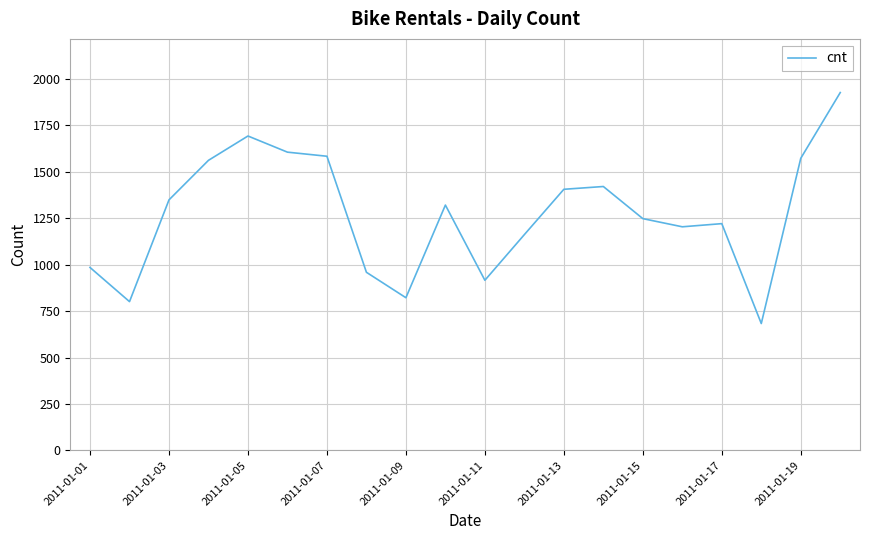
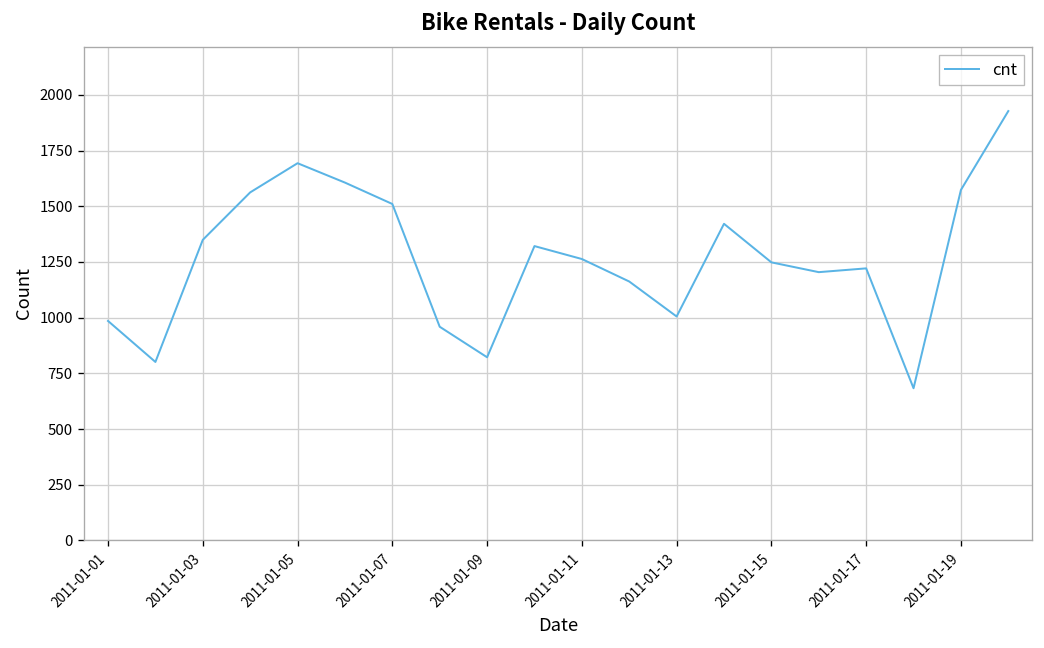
  {
    "2011-01-01": 990,
    "2011-01-03": 1350,
    "2011-01-05": 1690,
-   "2011-01-07": 1580,
+   "2011-01-07": 1510,
    "2011-01-09": 820,
-   "2011-01-11": 920,
-   "2011-01-13": 1410,
+   "2011-01-11": 1260,
+   "2011-01-13": 1010,
    "2011-01-15": 1250,
    "2011-01-17": 1220,
    "2011-01-19": 1570
  }
